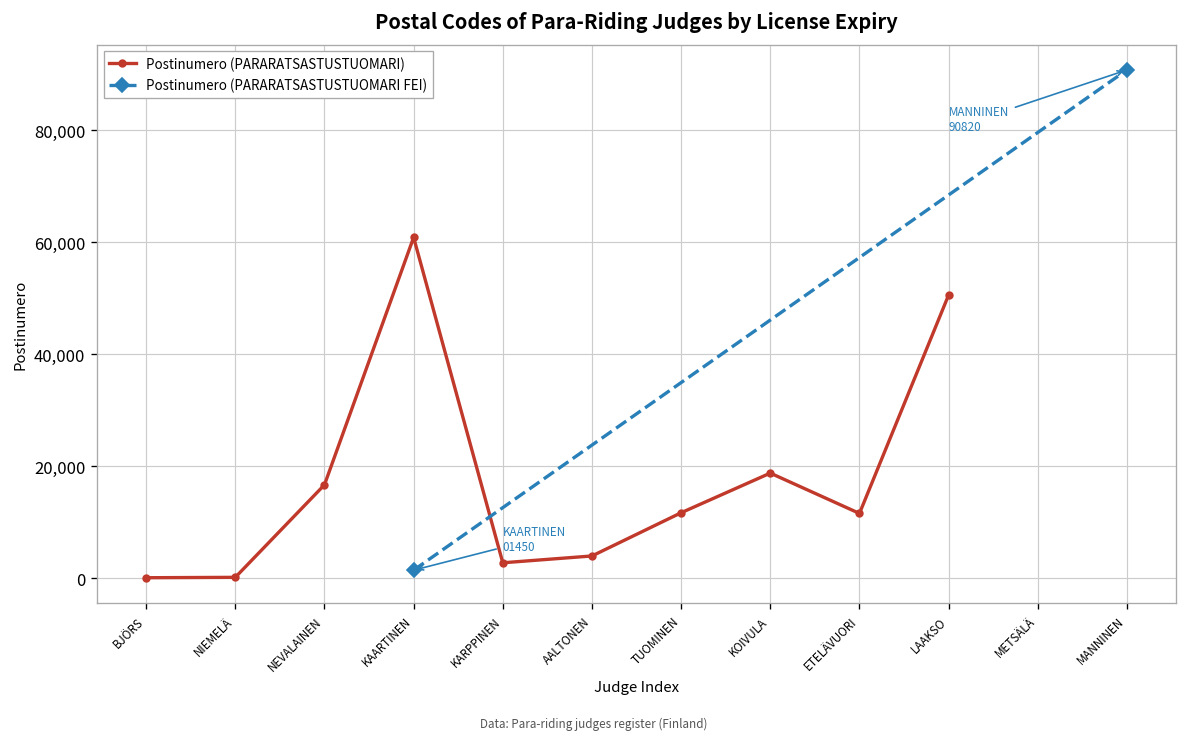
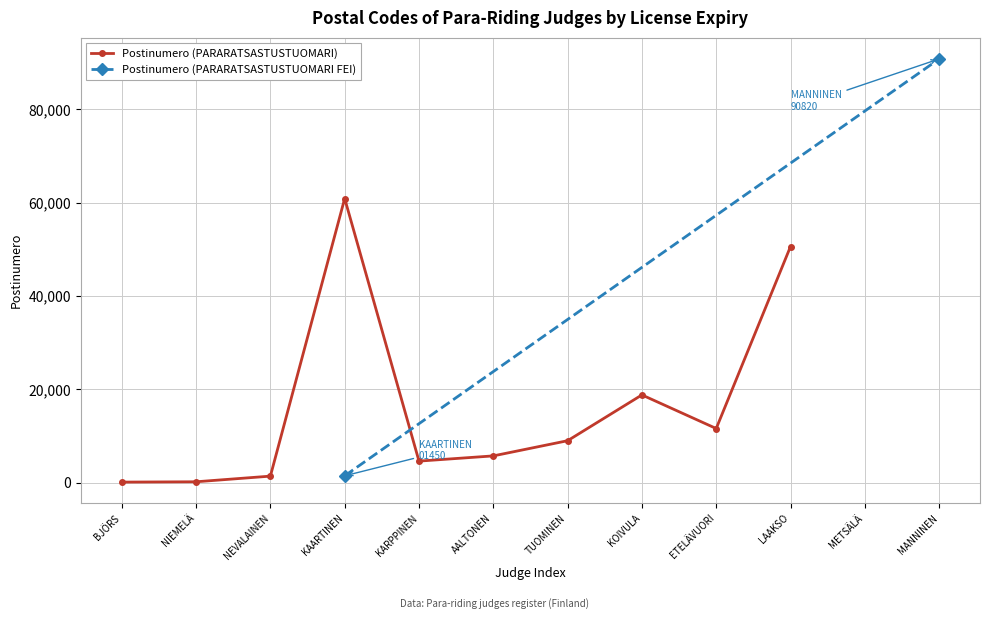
  {
    "Postinumero (PARARATSASTUSTUOMARI)": {
      "BJÖRS": "0",
      "NIEMELÄ": "0",
-     "NEVALAINEN": "17,000",
+     "NEVALAINEN": "1,000",
      "KAARTINEN": "61,000",
-     "KARPPINEN": "3,000",
-     "AALTONEN": "4,000",
-     "TUOMINEN": "12,000",
+     "KARPPINEN": "5,000",
+     "AALTONEN": "6,000",
+     "TUOMINEN": "9,000",
      "KOIVULA": "19,000",
      "ETELÄVUORI": "12,000",
      "LAAKSO": "51,000"
    },
    "Postinumero (PARARATSASTUSTUOMARI FEI)": {
      "MANNINEN": "90820"
    }
  }
